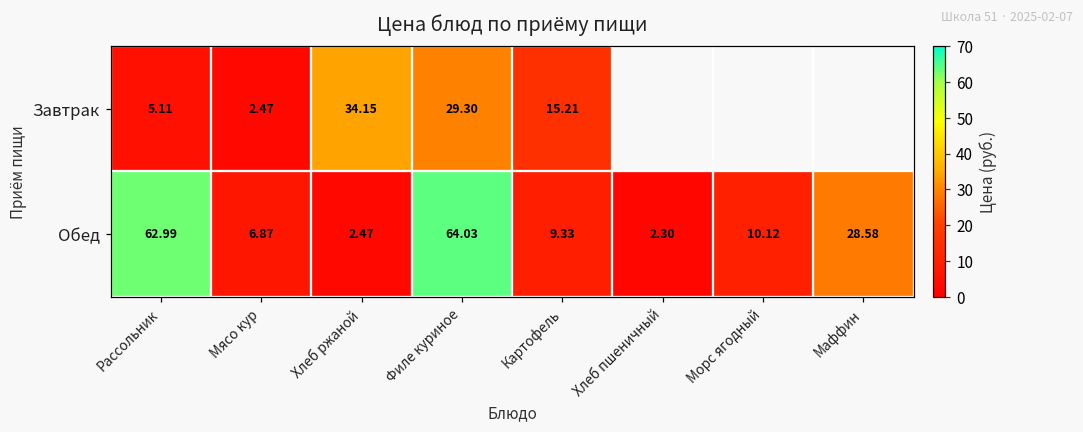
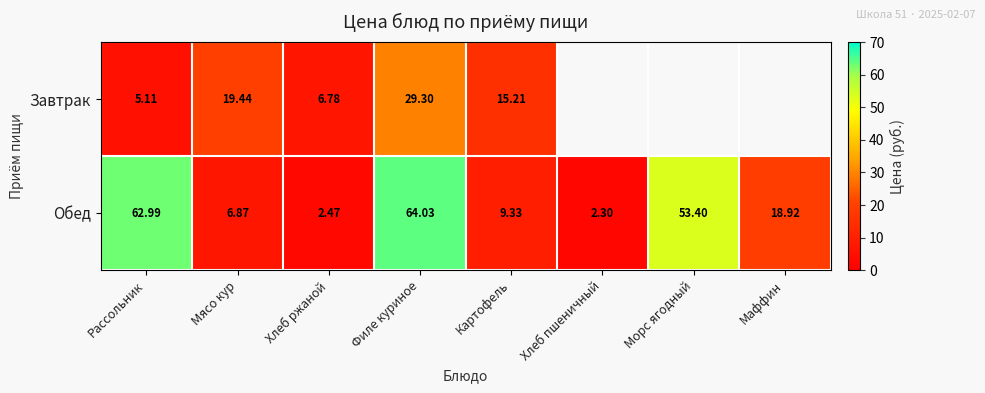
  {
    "Завтрак": {
      "Рассольник": 5.11,
-     "Мясо кур": 2.47,
-     "Хлеб ржаной": 34.15,
+     "Мясо кур": 19.44,
+     "Хлеб ржаной": 6.78,
      "Филе куриное": 29.30,
      "Картофель": 15.21
    },
    "Обед": {
      "Рассольник": 62.99,
      "Мясо кур": 6.87,
      "Хлеб ржаной": 2.47,
      "Филе куриное": 64.03,
      "Картофель": 9.33,
      "Хлеб пшеничный": 2.30,
-     "Морс ягодный": 10.12,
-     "Маффин": 28.58
+     "Морс ягодный": 53.40,
+     "Маффин": 18.92
    }
  }
